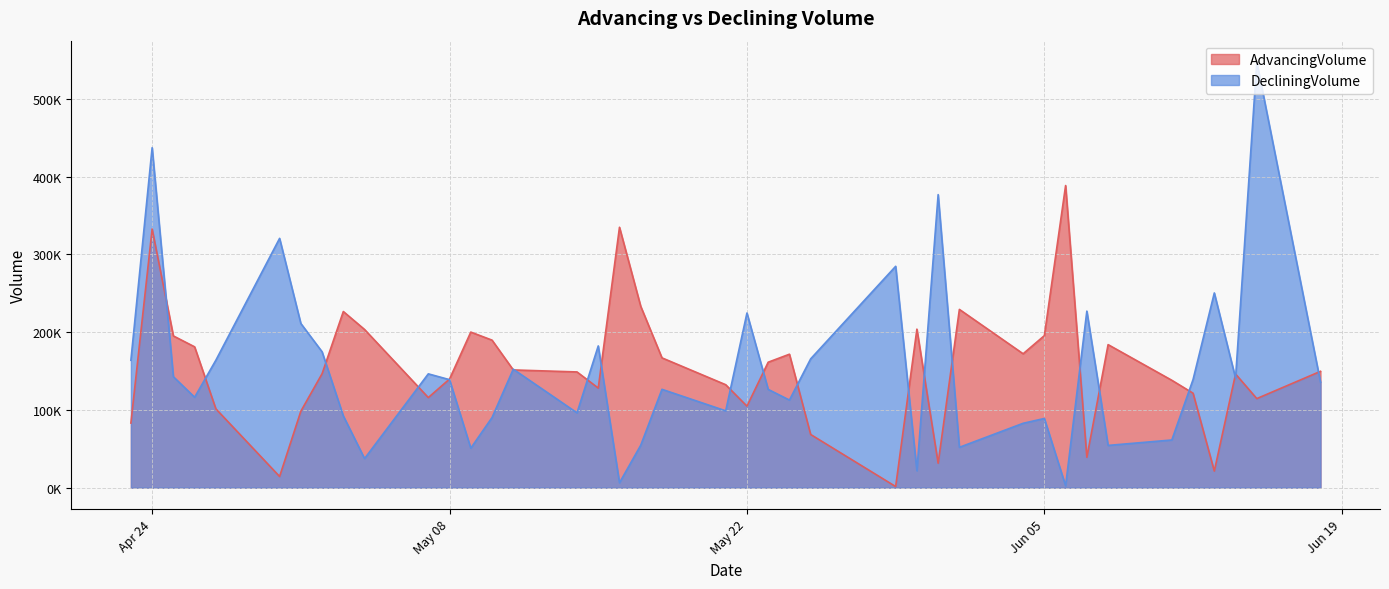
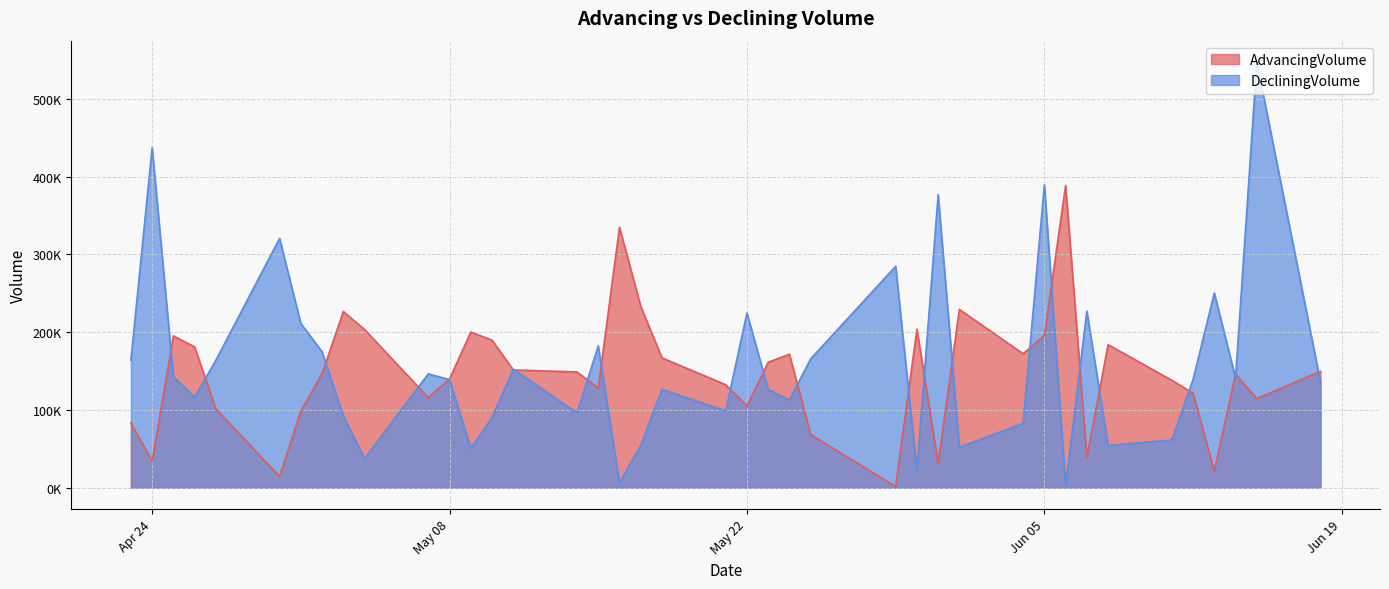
  {
    "AdvancingVolume": {
-     "Apr 24": 330000,
+     "Apr 24": 30000,
      "May 22": 100000,
      "Jun 05": 200000
    },
    "DecliningVolume": {
      "Apr 24": 440000,
      "May 22": 220000,
-     "Jun 05": 90000
+     "Jun 05": 390000
    }
  }
